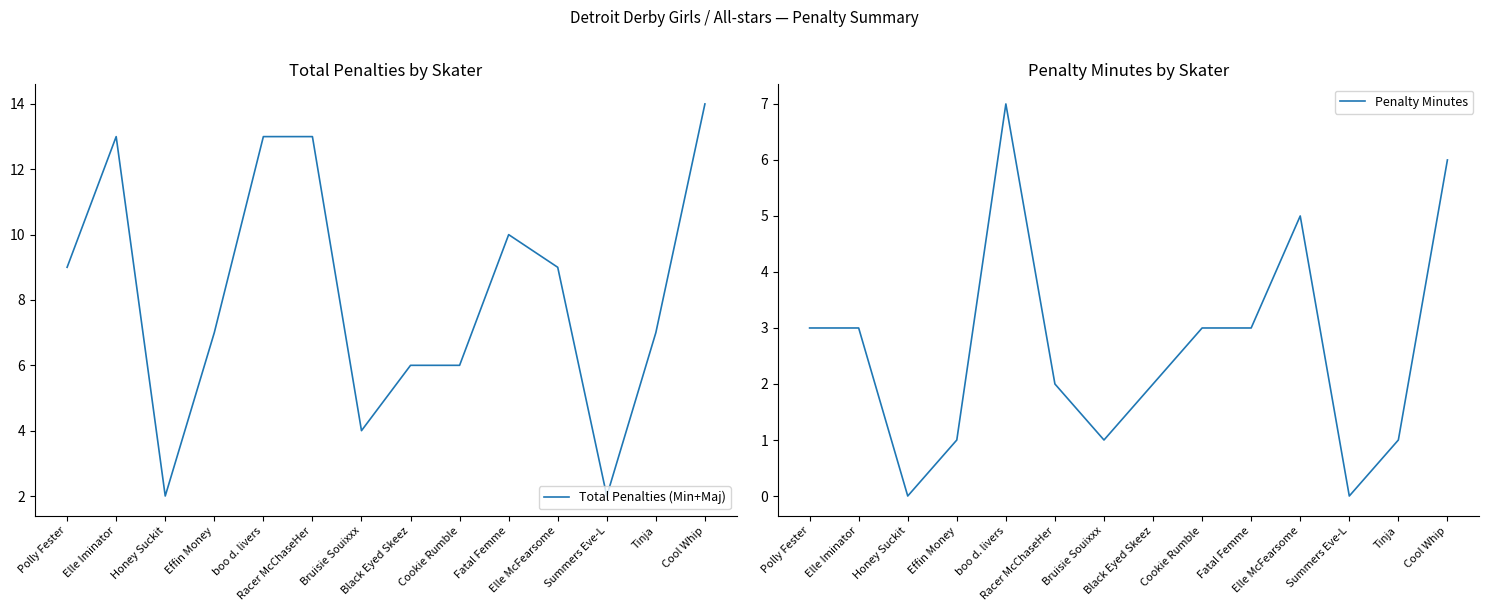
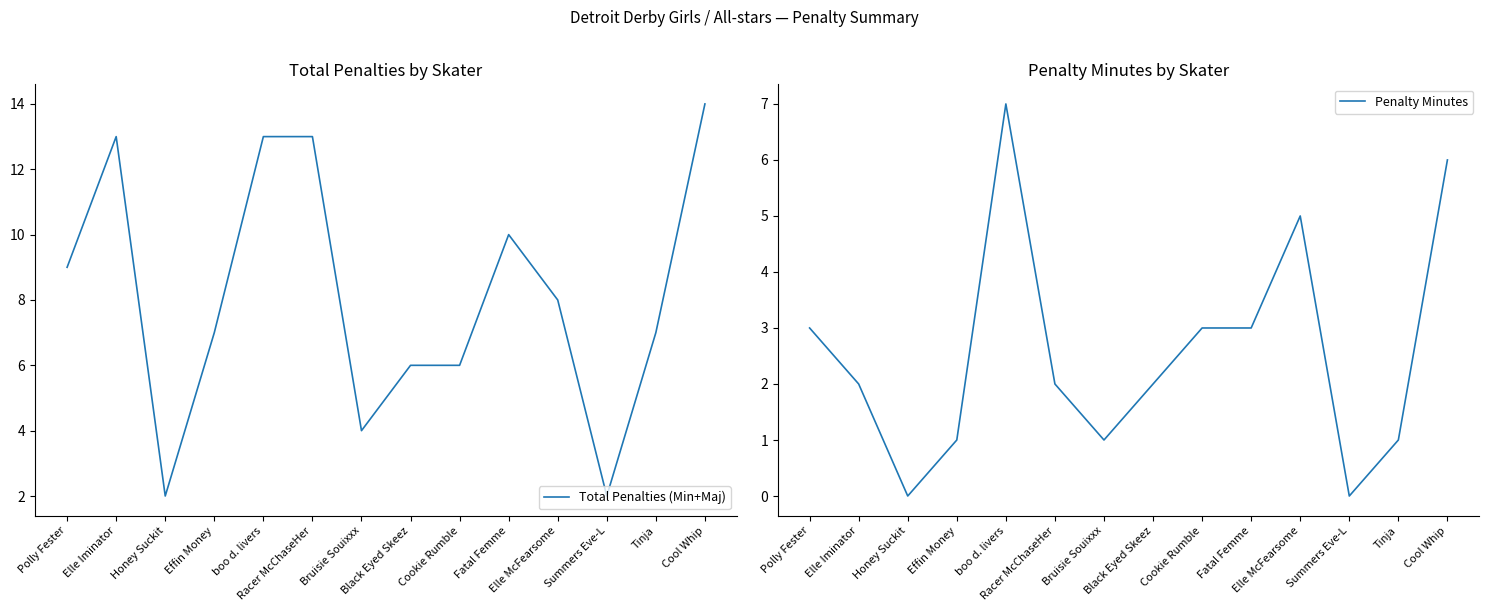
  {
    "Total Penalties by Skater": {
      "Polly Fester": 9,
      "Elle Iminator": 13,
      "Honey Suckit": 2,
      "Effin Money": 7,
      "boo d. livers": 13,
      "Racer McChaseHer": 13,
      "Bruisie Souixxx": 4,
      "Black Eyed Skeez": 6,
      "Cookie Rumble": 6,
      "Fatal Femme": 10,
-     "Elle McFearsome": 9,
+     "Elle McFearsome": 8,
      "Tinja": 7,
      "Cool Whip": 14
    },
    "Penalty Minutes by Skater": {
      "Polly Fester": 3,
-     "Elle Iminator": 3,
+     "Elle Iminator": 2,
      "Honey Suckit": 0,
      "Effin Money": 1,
      "boo d. livers": 7,
      "Racer McChaseHer": 2,
      "Bruisie Souixxx": 1,
      "Black Eyed Skeez": 2,
      "Cookie Rumble": 3,
      "Fatal Femme": 3,
      "Elle McFearsome": 5,
      "Summers Eve-L": 0,
      "Tinja": 1,
      "Cool Whip": 6
    }
  }
